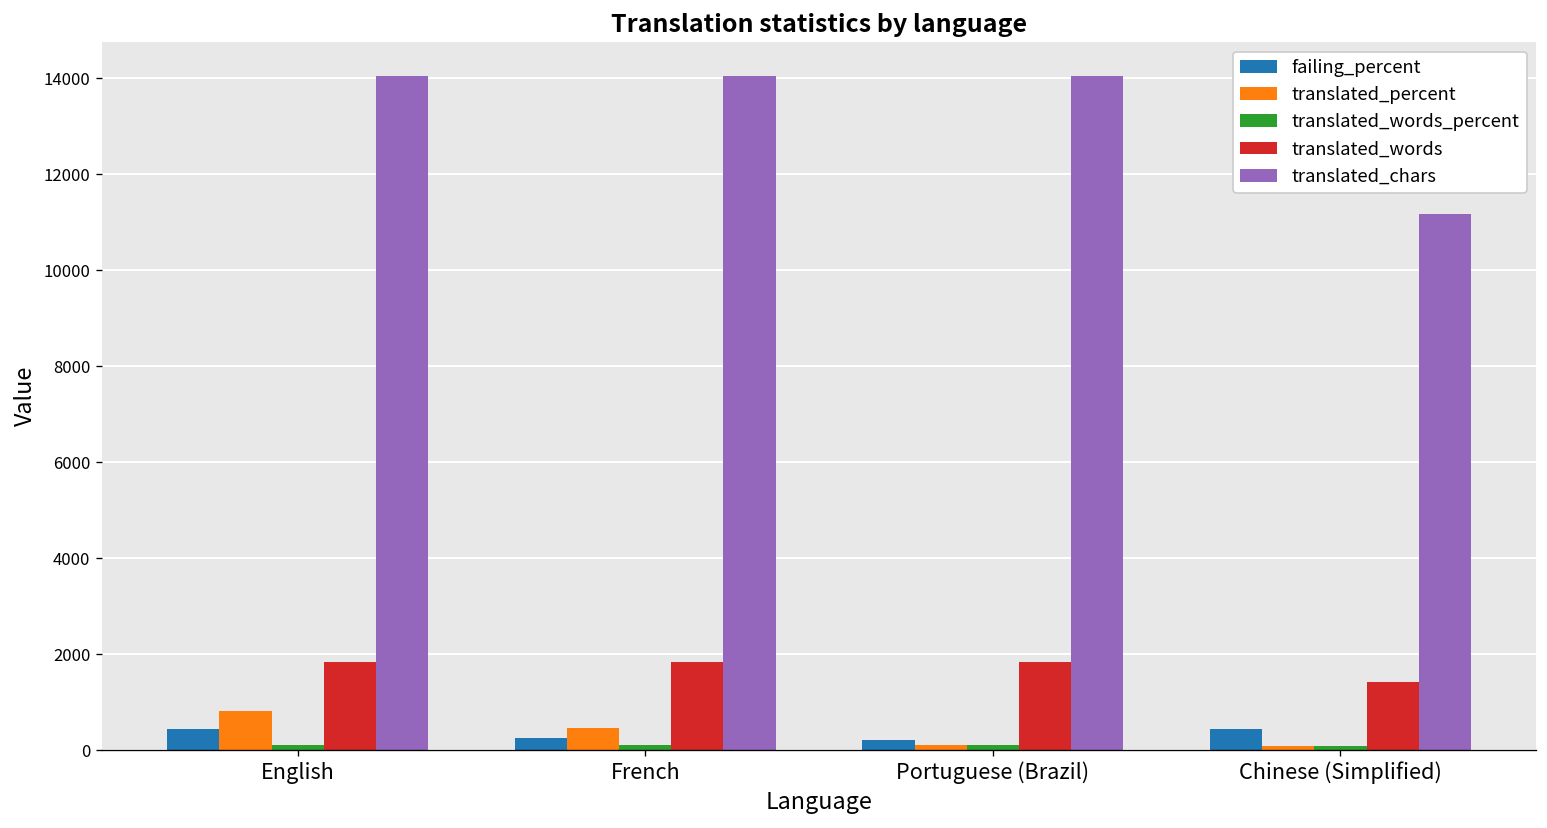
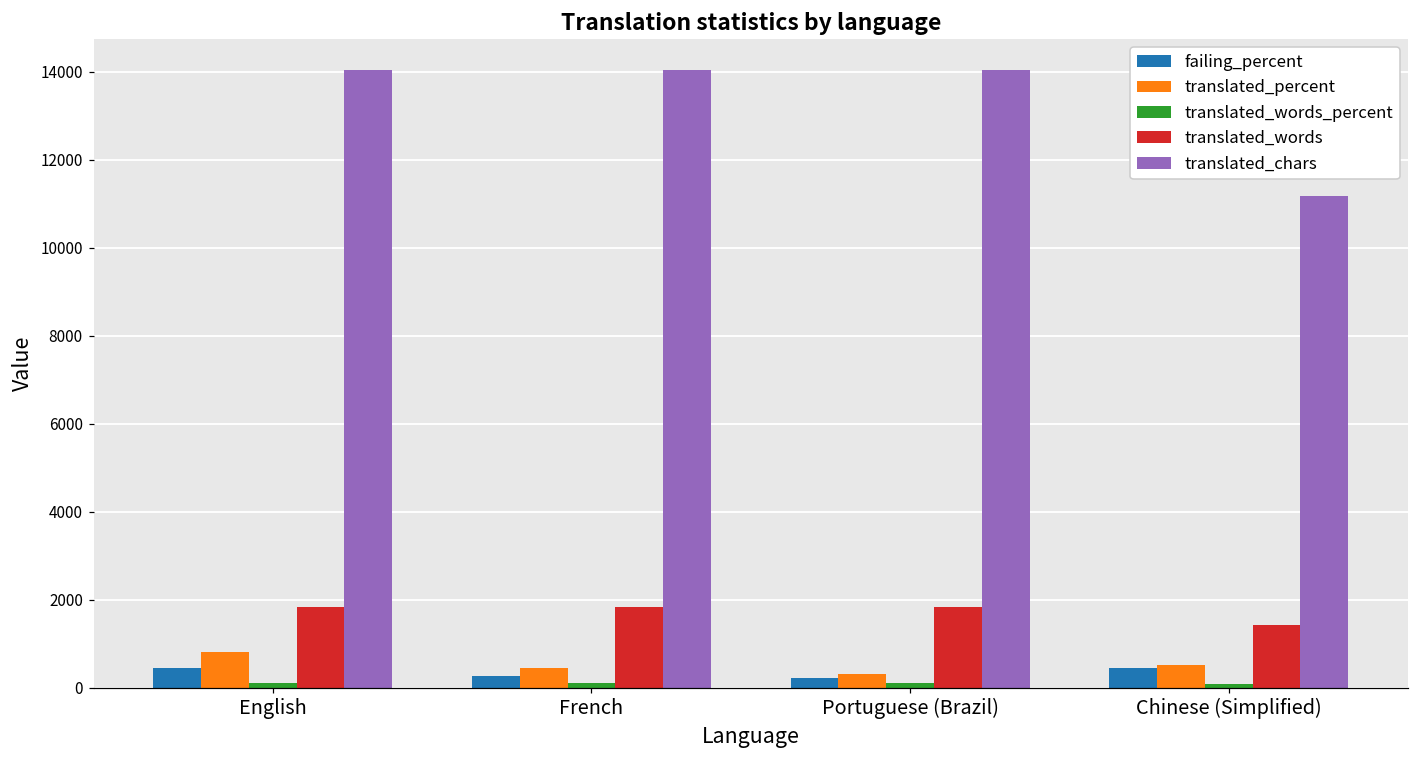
  {
    "failing_percent": {
      "English": 400,
      "French": 300,
      "Portuguese (Brazil)": 200,
      "Chinese (Simplified)": 400
    },
    "translated_percent": {
      "English": 800,
      "French": 400,
-     "Portuguese (Brazil)": 100,
-     "Chinese (Simplified)": 100
+     "Portuguese (Brazil)": 300,
+     "Chinese (Simplified)": 500
    },
    "translated_words_percent": {
      "English": 100,
      "French": 100,
      "Portuguese (Brazil)": 100,
      "Chinese (Simplified)": 100
    },
    "translated_words": {
      "English": 1800,
      "French": 1800,
      "Portuguese (Brazil)": 1800,
      "Chinese (Simplified)": 1400
    },
    "translated_chars": {
      "English": 14000,
      "French": 14000,
      "Portuguese (Brazil)": 14000,
      "Chinese (Simplified)": 11200
    }
  }
